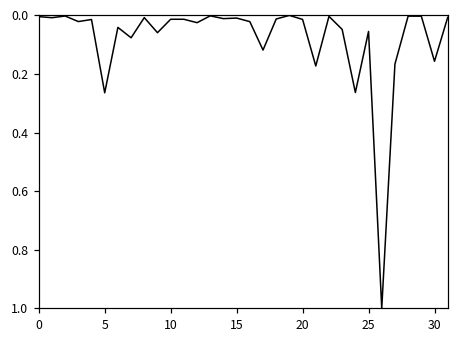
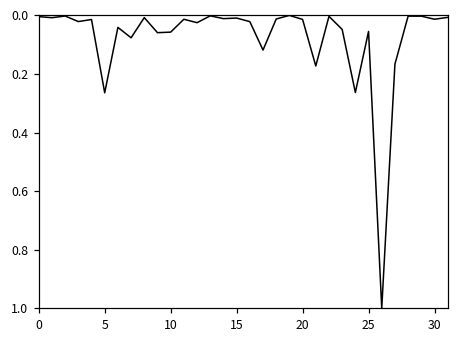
  {
    "0": 0.00,
    "5": 0.26,
-   "10": 0.01,
+   "10": 0.06,
    "15": 0.01,
    "20": 0.01,
    "25": 0.05,
-   "30": 0.16
+   "30": 0.01
  }
